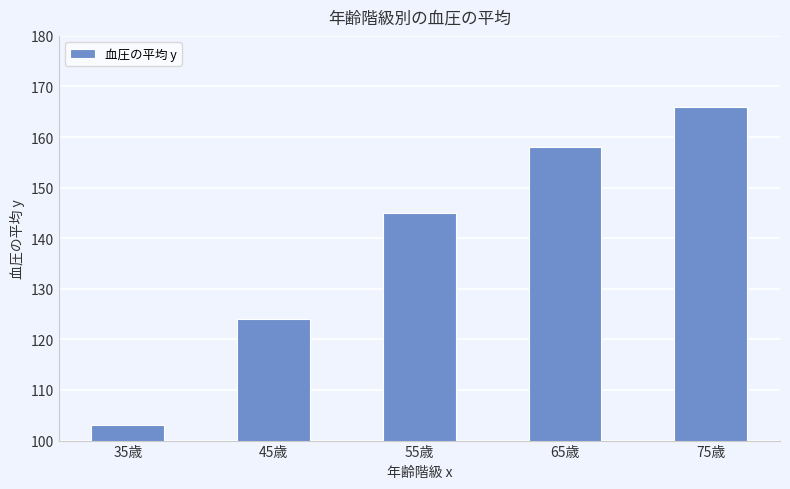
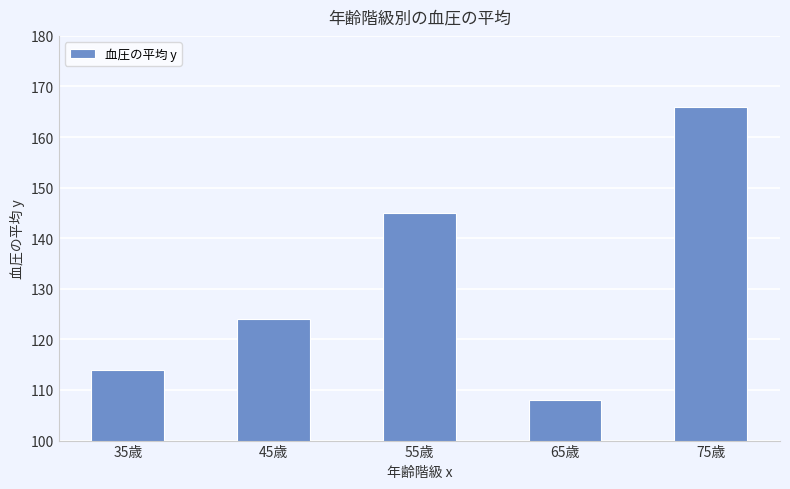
  {
-   "35歳": 103,
+   "35歳": 114,
    "45歳": 124,
    "55歳": 145,
-   "65歳": 158,
+   "65歳": 108,
    "75歳": 166
  }
